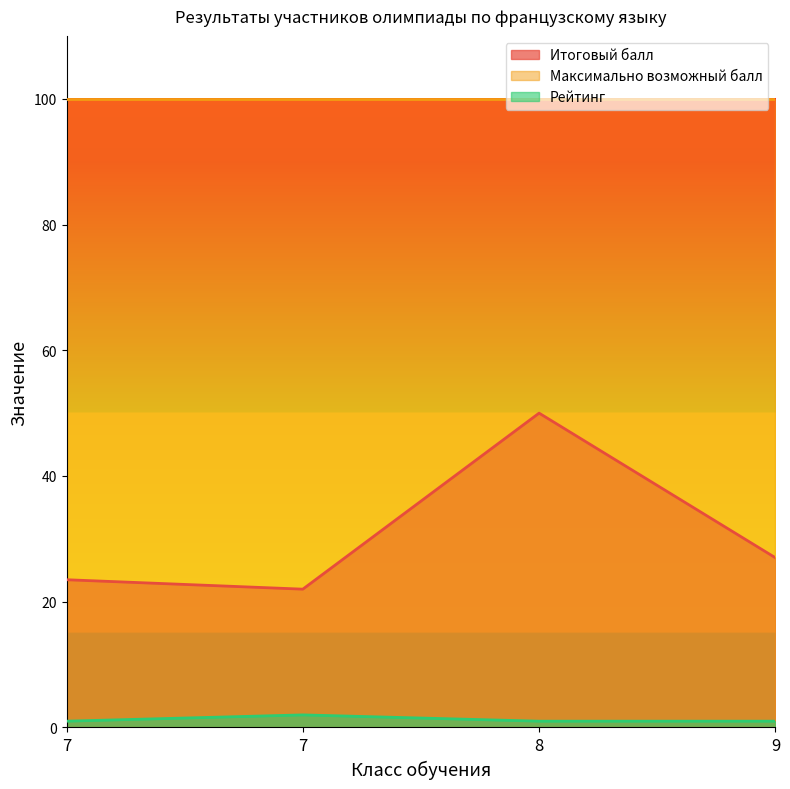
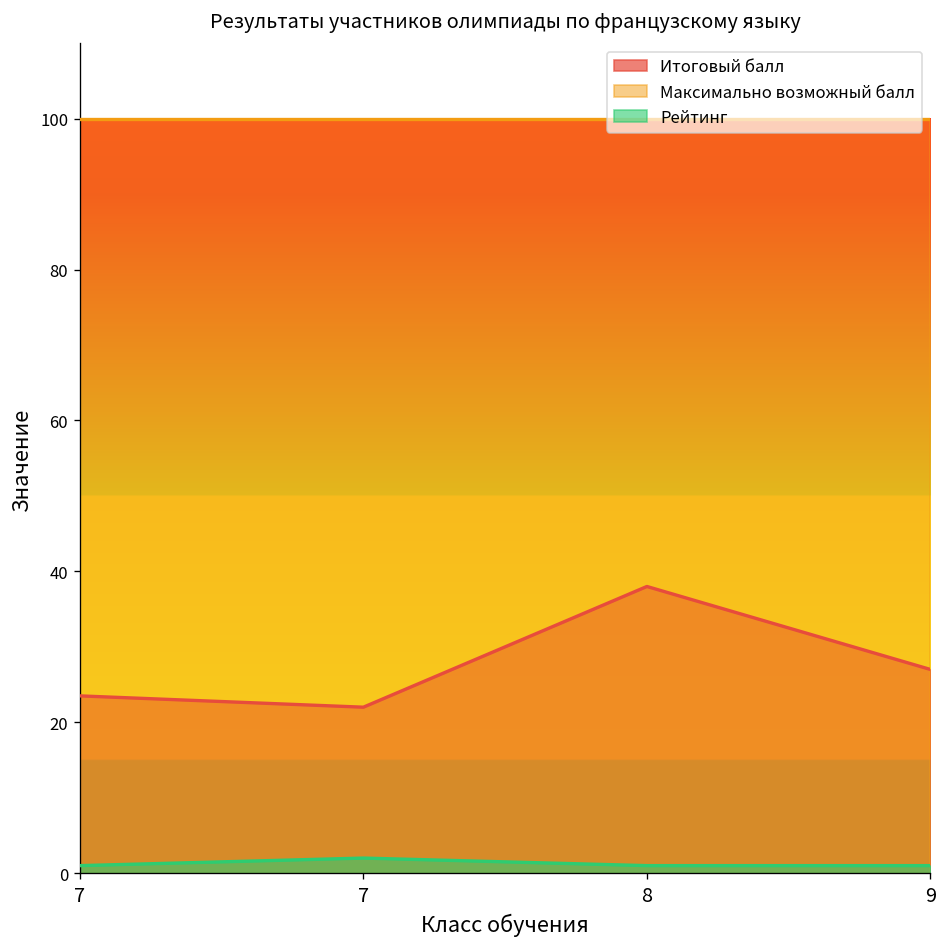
  {
    "Итоговый балл": {
-     "8": 50,
+     "8": 38,
      "9": 27
    },
    "Максимально возможный балл": {
      "9": 100
    },
    "Рейтинг": {
      "8": 1,
      "9": 1
    }
  }
